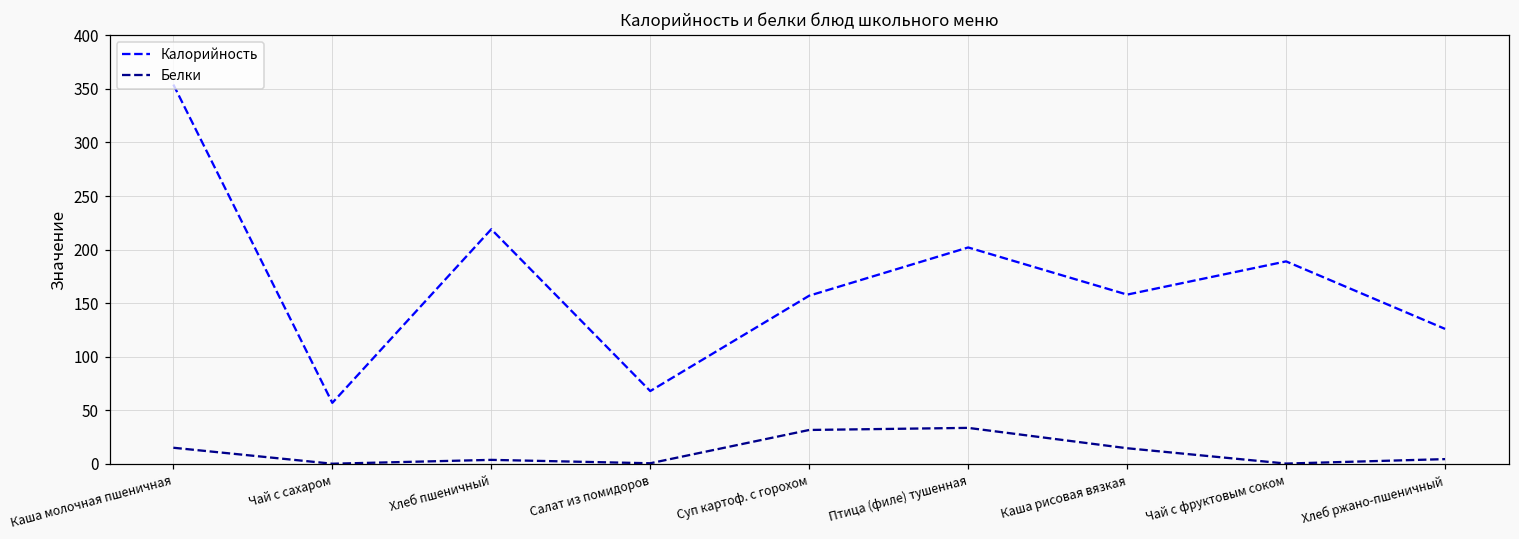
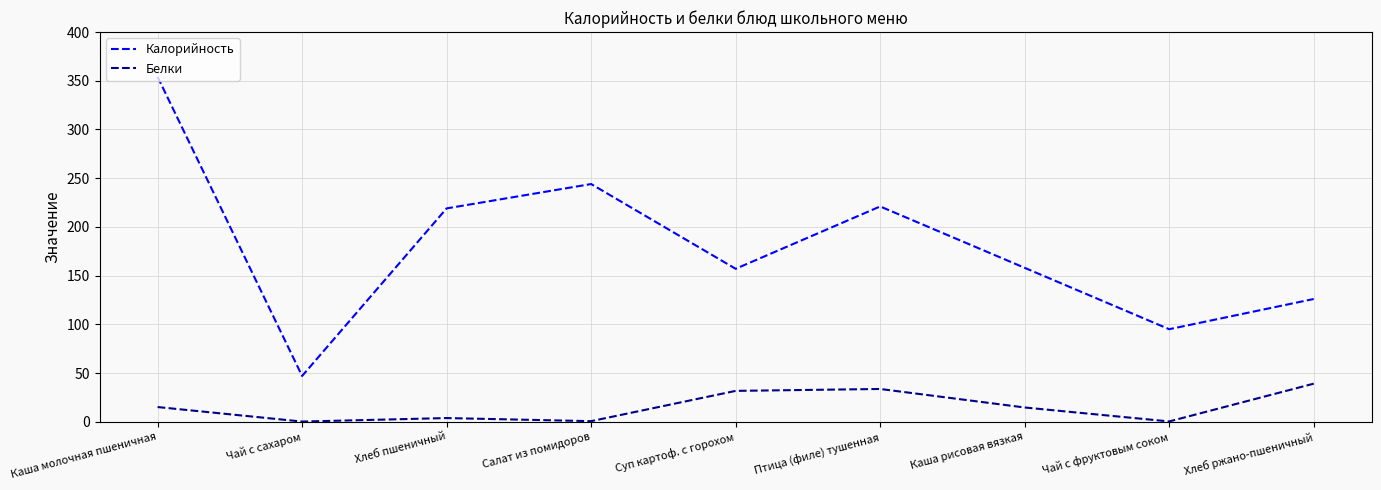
  {
    "Калорийность": {
-     "Чай с сахаром": 60,
+     "Чай с сахаром": 50,
      "Хлеб пшеничный": 220,
-     "Салат из помидоров": 70,
+     "Салат из помидоров": 240,
      "Суп картоф. с горохом": 160,
-     "Птица (филе) тушенная": 200,
+     "Птица (филе) тушенная": 220,
      "Каша рисовая вязкая": 160,
-     "Чай с фруктовым соком": 190,
+     "Чай с фруктовым соком": 100,
      "Хлеб ржано-пшеничный": 130
    },
    "Белки": {
      "Каша молочная пшеничная": 20,
      "Чай с сахаром": 0,
      "Хлеб пшеничный": 0,
      "Салат из помидоров": 0,
      "Суп картоф. с горохом": 30,
      "Птица (филе) тушенная": 30,
      "Каша рисовая вязкая": 10,
      "Чай с фруктовым соком": 0,
-     "Хлеб ржано-пшеничный": 0
+     "Хлеб ржано-пшеничный": 40
    }
  }
